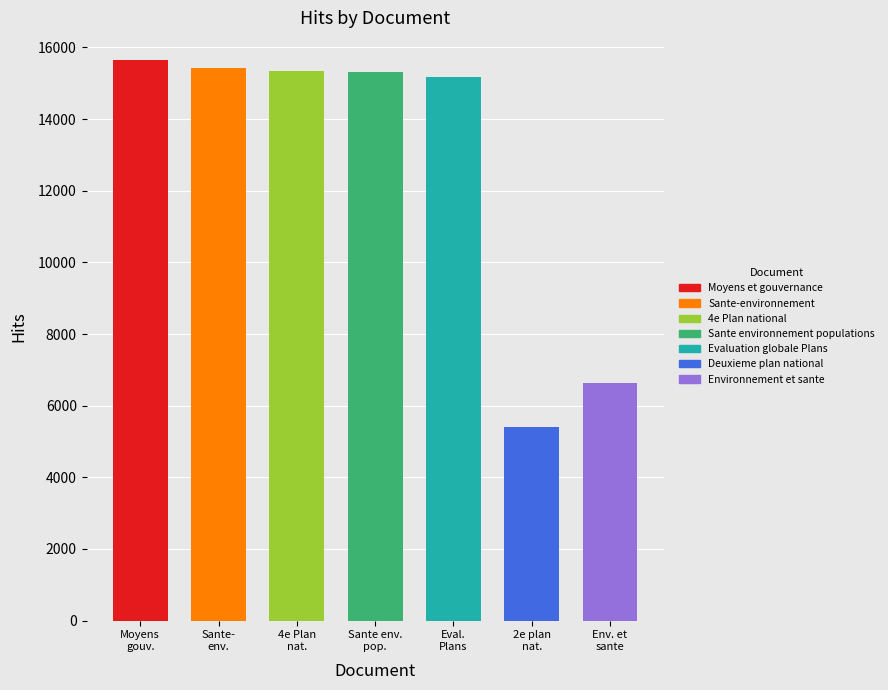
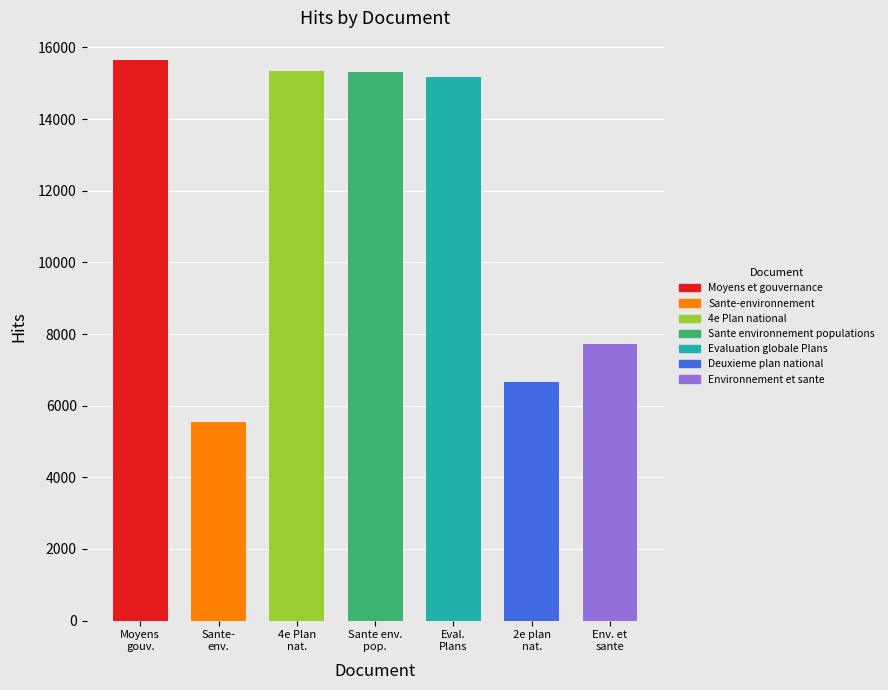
  {
    "Moyens gouv.": 15600,
-   "Sante- env.": 15400,
+   "Sante- env.": 5500,
    "4e Plan nat.": 15400,
    "Sante env. pop.": 15300,
    "Eval. Plans": 15200,
-   "2e plan nat.": 5400,
-   "Env. et sante": 6600
+   "2e plan nat.": 6700,
+   "Env. et sante": 7700
  }
